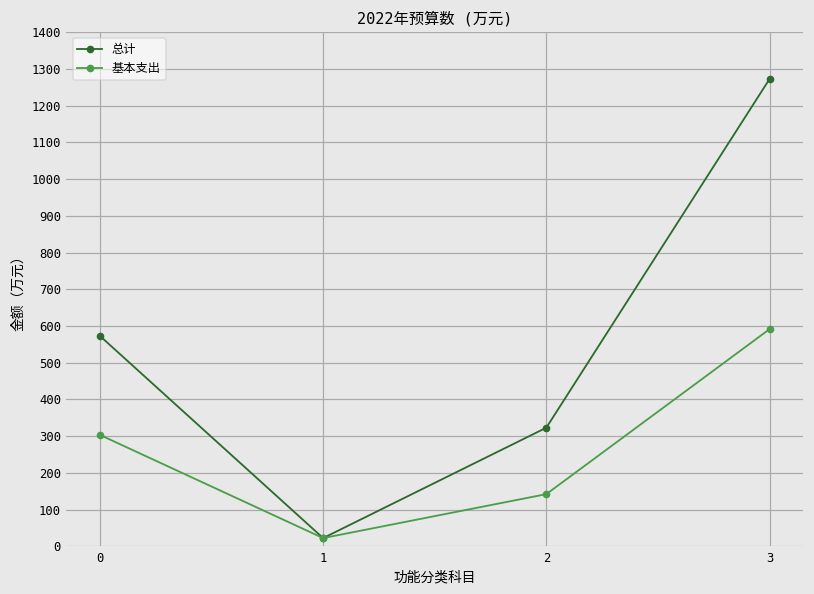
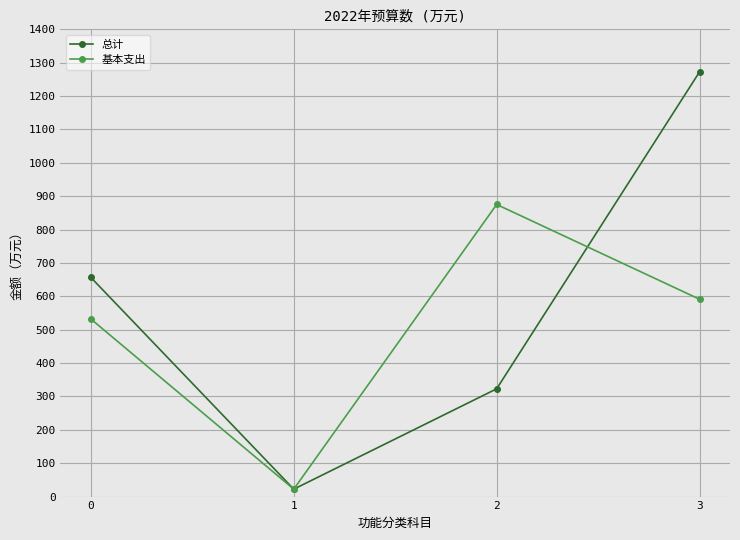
  {
    "总计": {
-     "0": 570,
+     "0": 660,
      "2": 320,
      "3": 1270
    },
    "基本支出": {
-     "0": 300,
-     "2": 140,
+     "0": 530,
+     "2": 880,
      "3": 590
    }
  }
